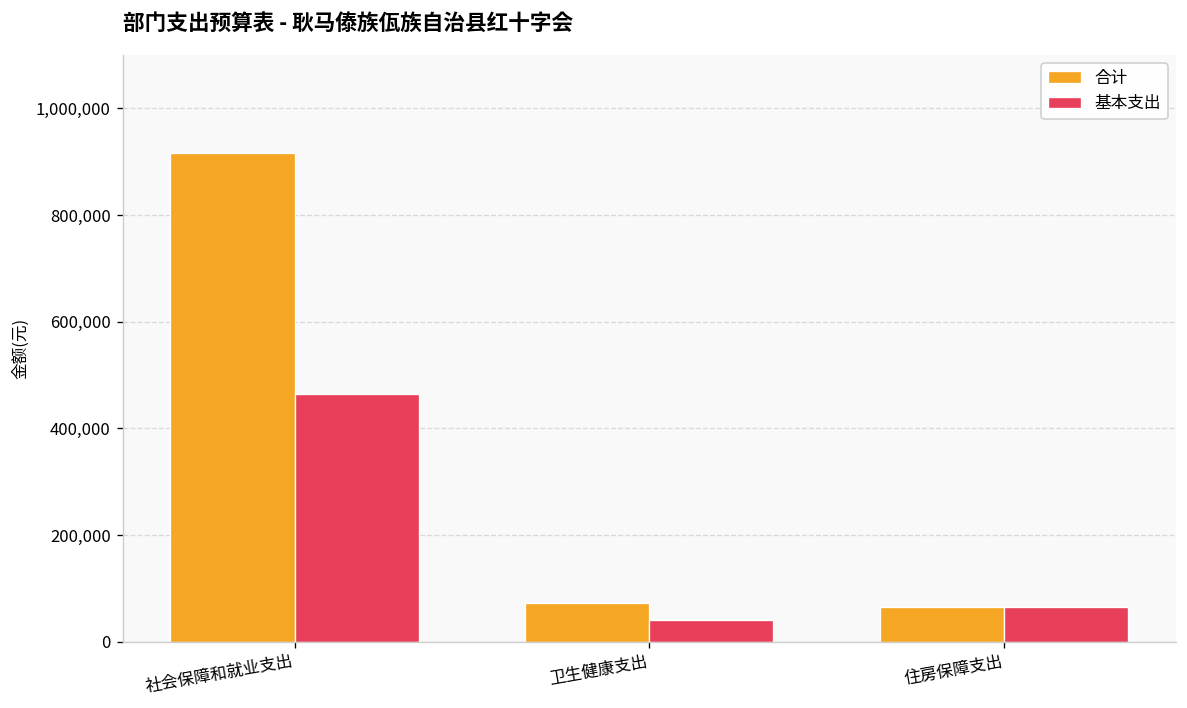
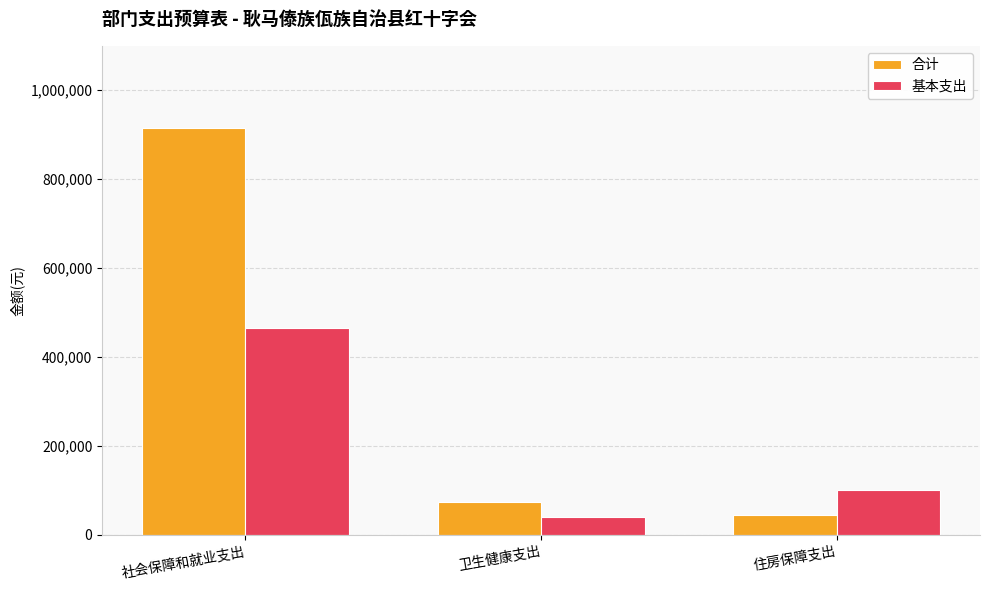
  {
    "合计": {
      "社会保障和就业支出": "920,000",
      "卫生健康支出": "70,000",
-     "住房保障支出": "70,000"
+     "住房保障支出": "40,000"
    },
    "基本支出": {
      "社会保障和就业支出": "470,000",
      "卫生健康支出": "40,000",
-     "住房保障支出": "70,000"
+     "住房保障支出": "100,000"
    }
  }
